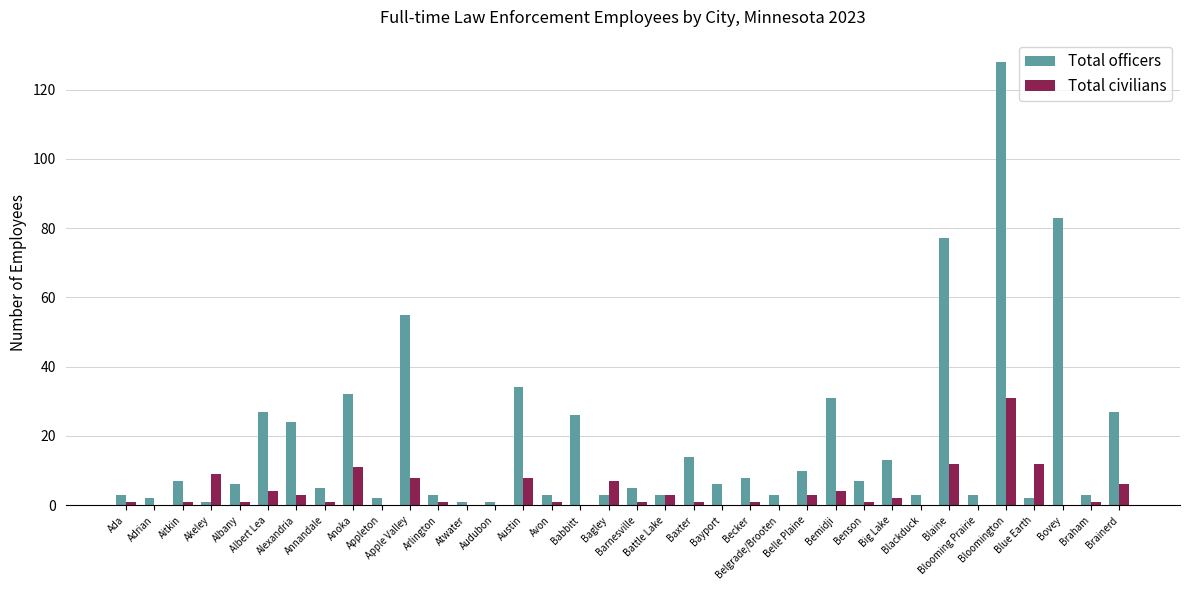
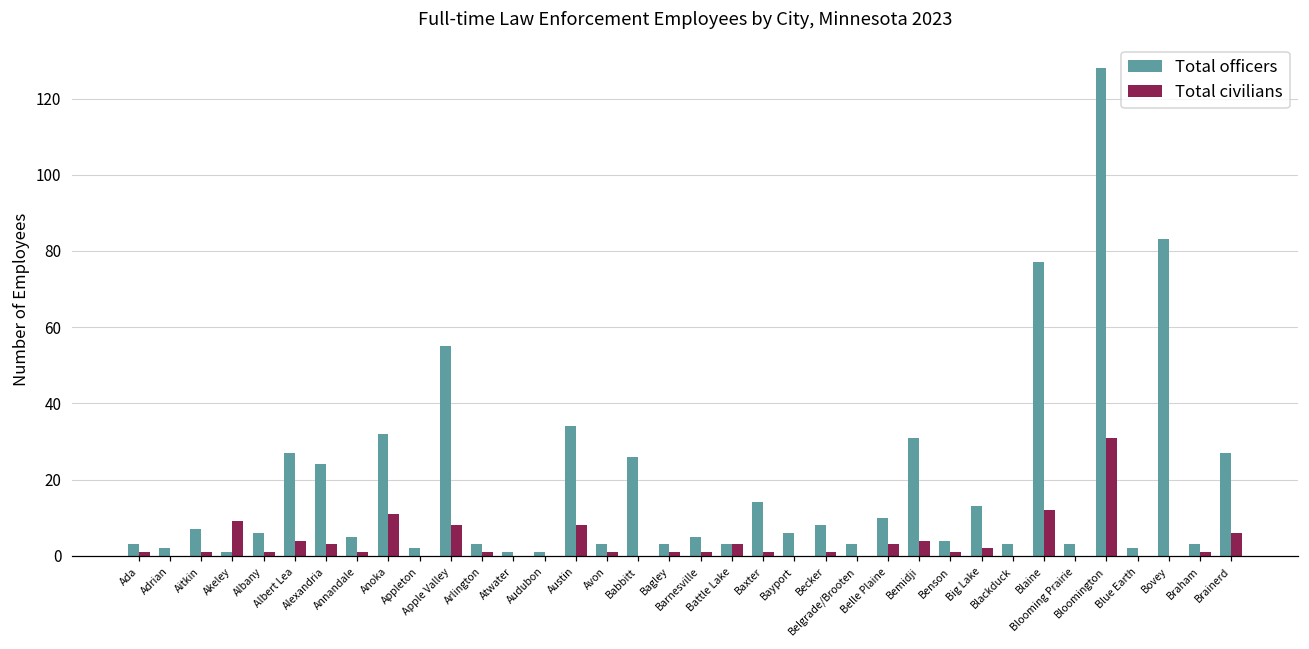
  {
    "Total officers": {
      "Ada": 3,
      "Adrian": 2,
      "Aitkin": 7,
      "Akeley": 1,
      "Albany": 6,
      "Albert Lea": 27,
      "Alexandria": 24,
      "Annandale": 5,
      "Anoka": 32,
      "Appleton": 2,
      "Apple Valley": 55,
      "Arlington": 3,
      "Atwater": 1,
      "Audubon": 1,
      "Austin": 34,
      "Avon": 3,
      "Babbitt": 26,
      "Bagley": 3,
      "Barnesville": 5,
      "Battle Lake": 3,
      "Baxter": 14,
      "Bayport": 6,
      "Becker": 8,
      "Belgrade/Brooten": 3,
      "Belle Plaine": 10,
      "Bemidji": 31,
-     "Benson": 7,
+     "Benson": 4,
      "Big Lake": 13,
      "Blackduck": 3,
      "Blaine": 77,
      "Blooming Prairie": 3,
      "Bloomington": 128,
      "Blue Earth": 2,
      "Bovey": 83,
      "Braham": 3,
      "Brainerd": 27
    },
    "Total civilians": {
      "Ada": 1,
      "Adrian": 0,
      "Aitkin": 1,
      "Akeley": 9,
      "Albany": 1,
      "Albert Lea": 4,
      "Alexandria": 3,
      "Annandale": 1,
      "Anoka": 11,
      "Appleton": 0,
      "Apple Valley": 8,
      "Arlington": 1,
      "Atwater": 0,
      "Audubon": 0,
      "Austin": 8,
      "Avon": 1,
      "Babbitt": 0,
-     "Bagley": 7,
+     "Bagley": 1,
      "Barnesville": 1,
      "Battle Lake": 3,
      "Baxter": 1,
      "Bayport": 0,
      "Becker": 1,
      "Belgrade/Brooten": 0,
      "Belle Plaine": 3,
      "Bemidji": 4,
      "Benson": 1,
      "Big Lake": 2,
      "Blackduck": 0,
      "Blaine": 12,
      "Blooming Prairie": 0,
      "Bloomington": 31,
-     "Blue Earth": 12,
+     "Blue Earth": 0,
      "Bovey": 0,
      "Braham": 1,
      "Brainerd": 6
    }
  }
